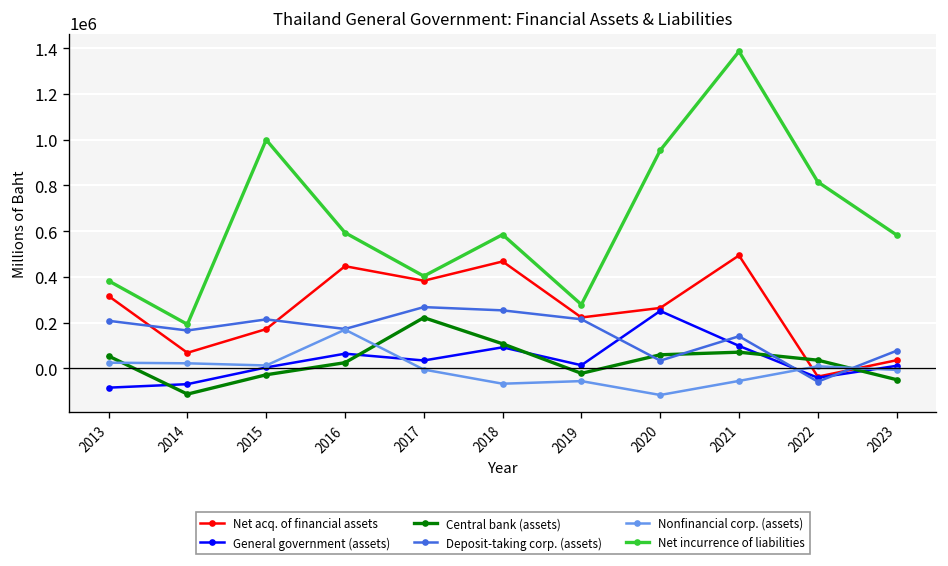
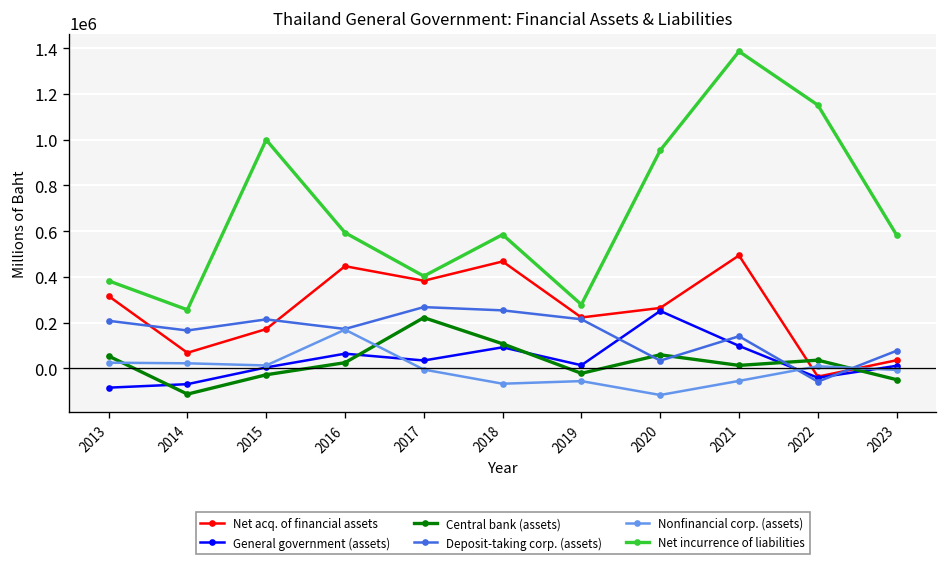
  {
    "Net acq. of financial assets": {
      "2013": 320000,
      "2014": 70000,
      "2015": 170000,
      "2016": 450000,
      "2017": 380000,
      "2018": 470000,
      "2021": 490000,
      "2023": 40000
    },
    "General government (assets)": {
      "2013": -80000,
      "2014": -70000,
      "2016": 60000,
      "2017": 30000,
      "2018": 90000,
      "2019": 10000,
      "2021": 100000,
      "2023": 10000
    },
    "Central bank (assets)": {
      "2013": 50000,
      "2014": -110000,
      "2015": -30000,
      "2016": 20000,
      "2017": 220000,
      "2018": 110000,
      "2019": -20000,
      "2020": 60000,
-     "2021": 70000,
+     "2021": 10000,
      "2022": 40000,
      "2023": -50000
    },
    "Net incurrence of liabilities": {
      "2013": 380000,
-     "2014": 190000,
+     "2014": 260000,
      "2015": 1000000,
      "2016": 590000,
      "2017": 400000,
      "2018": 580000,
      "2019": 280000,
      "2020": 950000,
      "2021": 1390000,
-     "2022": 810000,
+     "2022": 1150000,
      "2023": 580000
    }
  }
